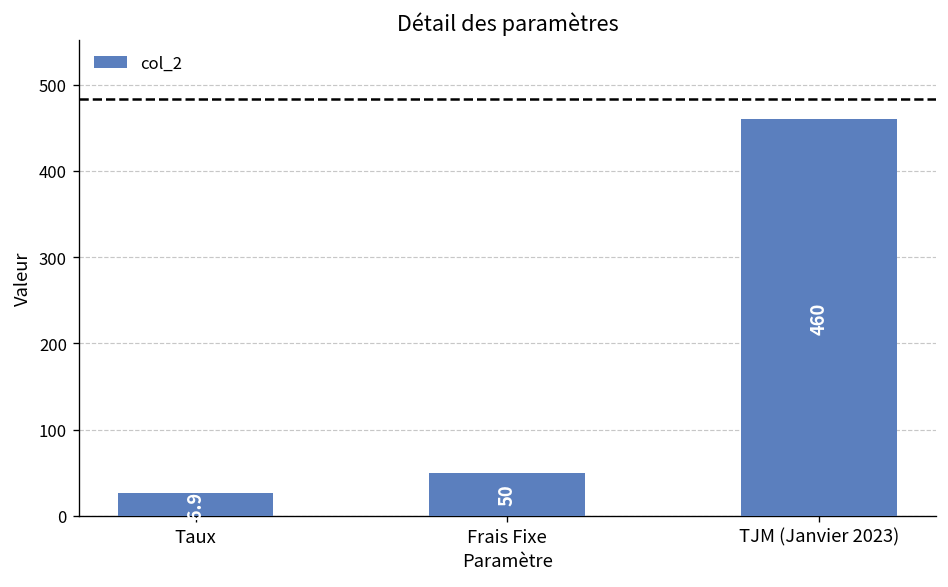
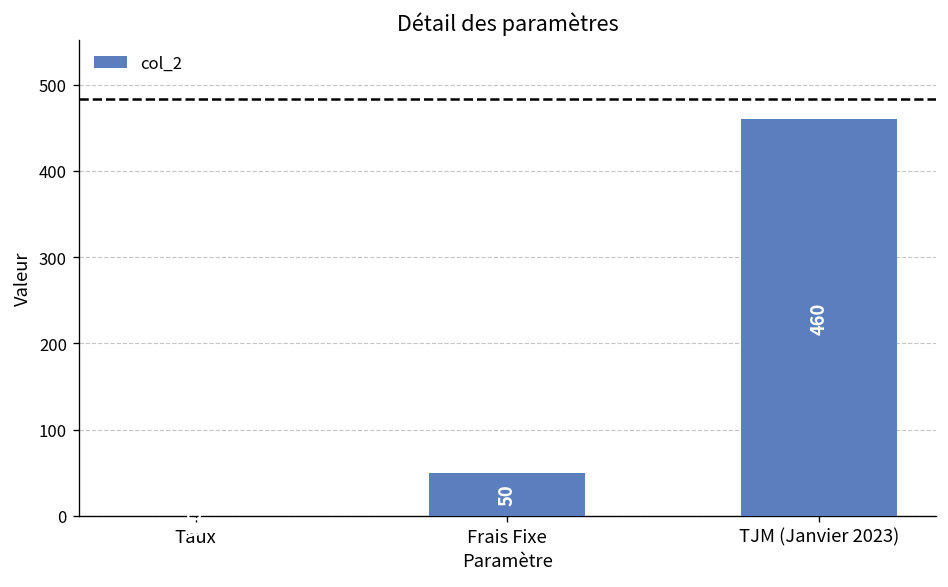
  {
-   "Taux": 30
+   "Taux": 0
  }
